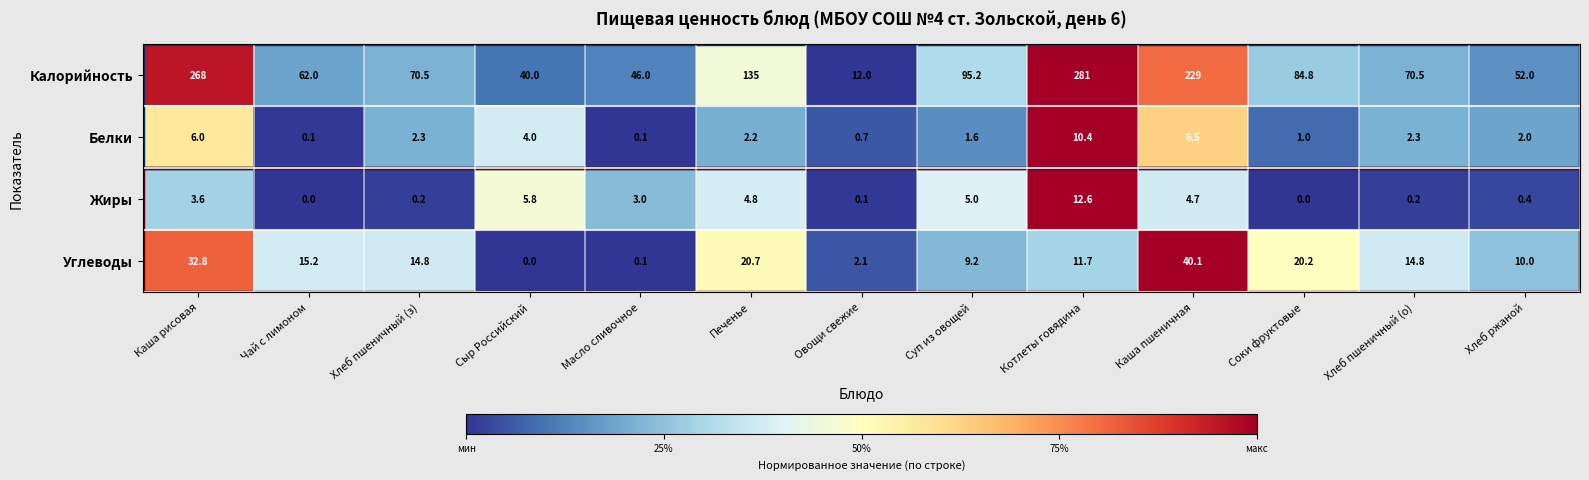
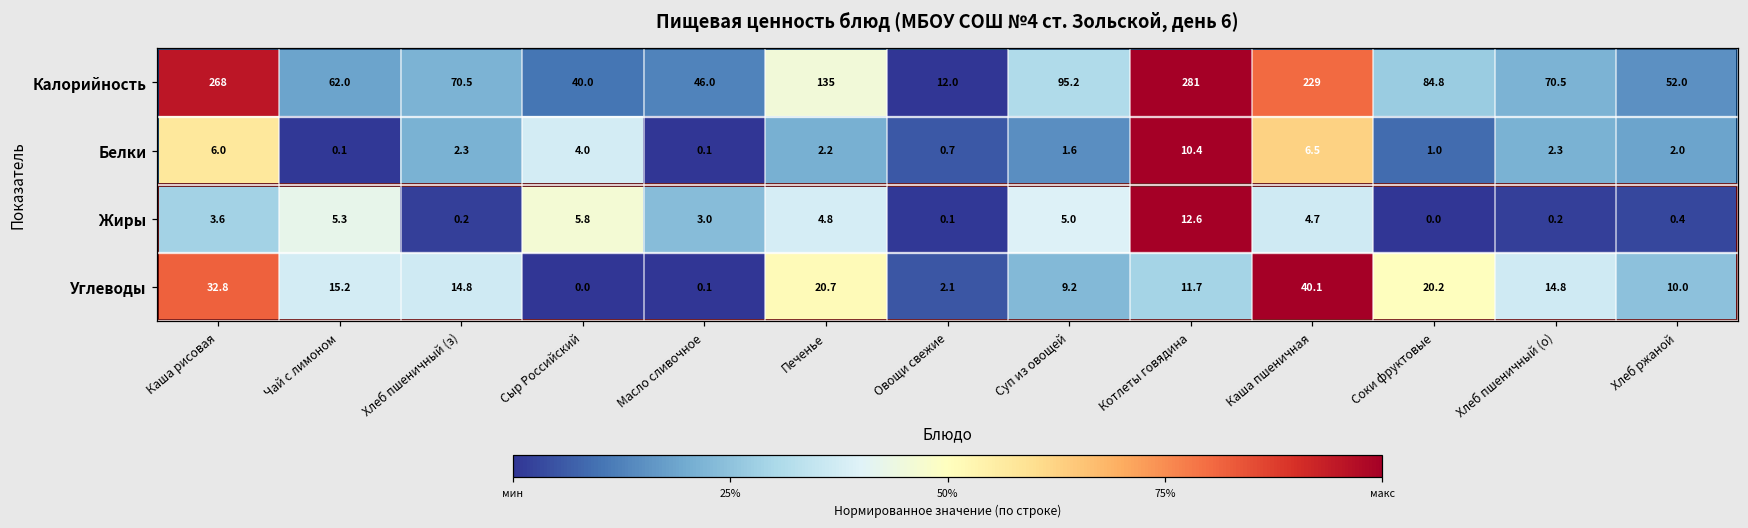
  {
    "Калорийность": {
      "Каша рисовая": 268,
      "Чай с лимоном": 62.0,
      "Хлеб пшеничный (з)": 70.5,
      "Сыр Российский": 40.0,
      "Масло сливочное": 46.0,
      "Печенье": 135,
      "Овощи свежие": 12.0,
      "Суп из овощей": 95.2,
      "Котлеты говядина": 281,
      "Каша пшеничная": 229,
      "Соки фруктовые": 84.8,
      "Хлеб пшеничный (о)": 70.5,
      "Хлеб ржаной": 52.0
    },
    "Белки": {
      "Каша рисовая": 6.0,
      "Чай с лимоном": 0.1,
      "Хлеб пшеничный (з)": 2.3,
      "Сыр Российский": 4.0,
      "Масло сливочное": 0.1,
      "Печенье": 2.2,
      "Овощи свежие": 0.7,
      "Суп из овощей": 1.6,
      "Котлеты говядина": 10.4,
      "Каша пшеничная": 6.5,
      "Соки фруктовые": 1.0,
      "Хлеб пшеничный (о)": 2.3,
      "Хлеб ржаной": 2.0
    },
    "Жиры": {
      "Каша рисовая": 3.6,
-     "Чай с лимоном": 0.0,
+     "Чай с лимоном": 5.3,
      "Хлеб пшеничный (з)": 0.2,
      "Сыр Российский": 5.8,
      "Масло сливочное": 3.0,
      "Печенье": 4.8,
      "Овощи свежие": 0.1,
      "Суп из овощей": 5.0,
      "Котлеты говядина": 12.6,
      "Каша пшеничная": 4.7,
      "Соки фруктовые": 0.0,
      "Хлеб пшеничный (о)": 0.2,
      "Хлеб ржаной": 0.4
    },
    "Углеводы": {
      "Каша рисовая": 32.8,
      "Чай с лимоном": 15.2,
      "Хлеб пшеничный (з)": 14.8,
      "Сыр Российский": 0.0,
      "Масло сливочное": 0.1,
      "Печенье": 20.7,
      "Овощи свежие": 2.1,
      "Суп из овощей": 9.2,
      "Котлеты говядина": 11.7,
      "Каша пшеничная": 40.1,
      "Соки фруктовые": 20.2,
      "Хлеб пшеничный (о)": 14.8,
      "Хлеб ржаной": 10.0
    }
  }
